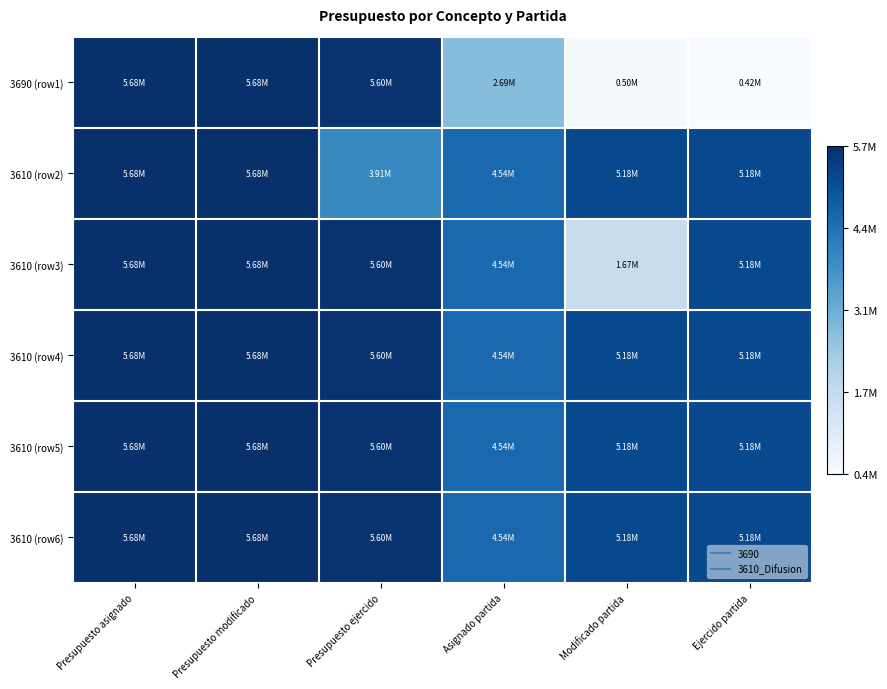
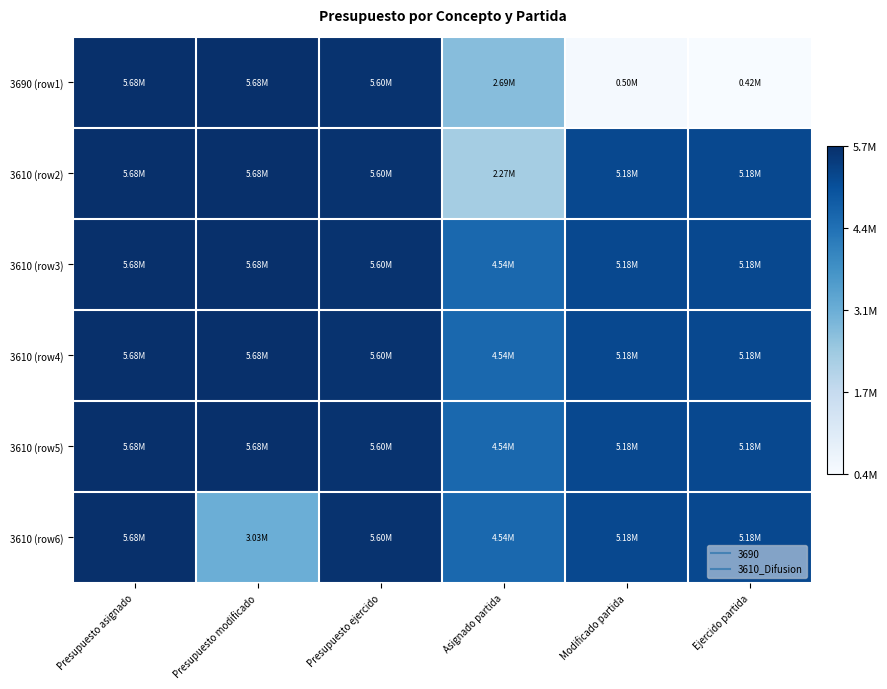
  {
    "3690 (row1)": {
      "Presupuesto asignado": "5.68M",
      "Presupuesto modificado": "5.68M",
      "Presupuesto ejercido": "5.60M",
      "Asignado partida": "2.69M",
      "Modificado partida": "0.50M",
      "Ejercido partida": "0.42M"
    },
    "3610 (row2)": {
      "Presupuesto asignado": "5.68M",
      "Presupuesto modificado": "5.68M",
-     "Presupuesto ejercido": "3.91M",
-     "Asignado partida": "4.54M",
+     "Presupuesto ejercido": "5.60M",
+     "Asignado partida": "2.27M",
      "Modificado partida": "5.18M",
      "Ejercido partida": "5.18M"
    },
    "3610 (row3)": {
      "Presupuesto asignado": "5.68M",
      "Presupuesto modificado": "5.68M",
      "Presupuesto ejercido": "5.60M",
      "Asignado partida": "4.54M",
-     "Modificado partida": "1.67M",
+     "Modificado partida": "5.18M",
      "Ejercido partida": "5.18M"
    },
    "3610 (row4)": {
      "Presupuesto asignado": "5.68M",
      "Presupuesto modificado": "5.68M",
      "Presupuesto ejercido": "5.60M",
      "Asignado partida": "4.54M",
      "Modificado partida": "5.18M",
      "Ejercido partida": "5.18M"
    },
    "3610 (row5)": {
      "Presupuesto asignado": "5.68M",
      "Presupuesto modificado": "5.68M",
      "Presupuesto ejercido": "5.60M",
      "Asignado partida": "4.54M",
      "Modificado partida": "5.18M",
      "Ejercido partida": "5.18M"
    },
    "3610 (row6)": {
      "Presupuesto asignado": "5.68M",
-     "Presupuesto modificado": "5.68M",
+     "Presupuesto modificado": "3.03M",
      "Presupuesto ejercido": "5.60M",
      "Asignado partida": "4.54M",
      "Modificado partida": "5.18M",
      "Ejercido partida": "5.18M"
    }
  }
